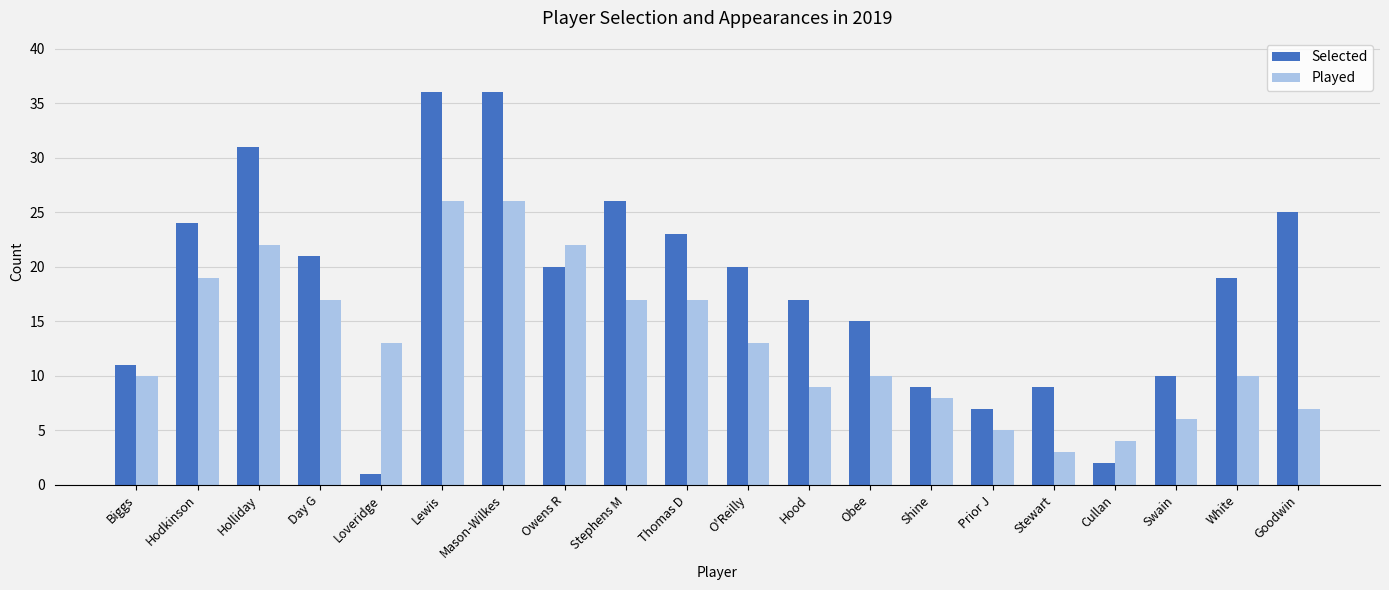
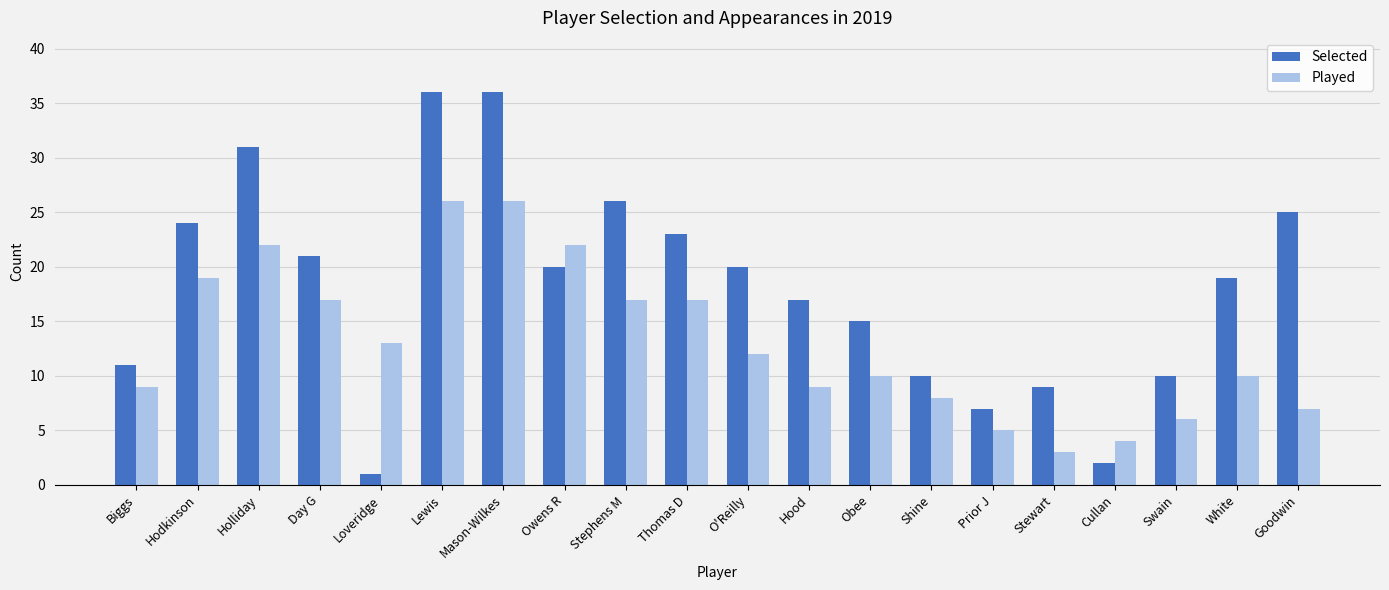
  {
    "Selected": {
      "Biggs": 11,
      "Hodkinson": 24,
      "Holliday": 31,
      "Day G": 21,
      "Loveridge": 1,
      "Lewis": 36,
      "Mason-Wilkes": 36,
      "Owens R": 20,
      "Stephens M": 26,
      "Thomas D": 23,
      "O'Reilly": 20,
      "Hood": 17,
      "Obee": 15,
-     "Shine": 9,
+     "Shine": 10,
      "Prior J": 7,
      "Stewart": 9,
      "Cullan": 2,
      "Swain": 10,
      "White": 19,
      "Goodwin": 25
    },
    "Played": {
-     "Biggs": 10,
+     "Biggs": 9,
      "Hodkinson": 19,
      "Holliday": 22,
      "Day G": 17,
      "Loveridge": 13,
      "Lewis": 26,
      "Mason-Wilkes": 26,
      "Owens R": 22,
      "Stephens M": 17,
      "Thomas D": 17,
-     "O'Reilly": 13,
+     "O'Reilly": 12,
      "Hood": 9,
      "Obee": 10,
      "Shine": 8,
      "Prior J": 5,
      "Stewart": 3,
      "Cullan": 4,
      "Swain": 6,
      "White": 10,
      "Goodwin": 7
    }
  }
